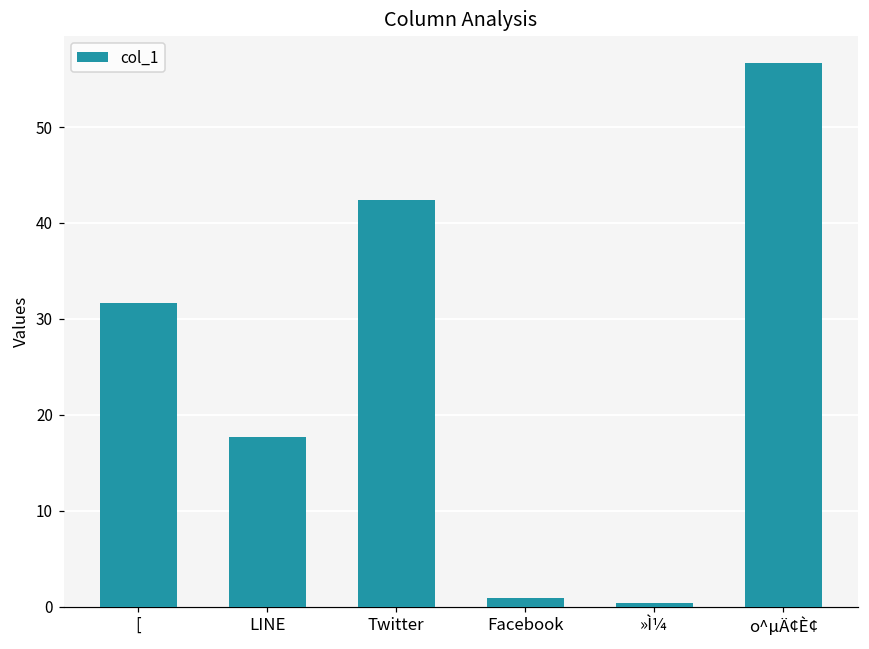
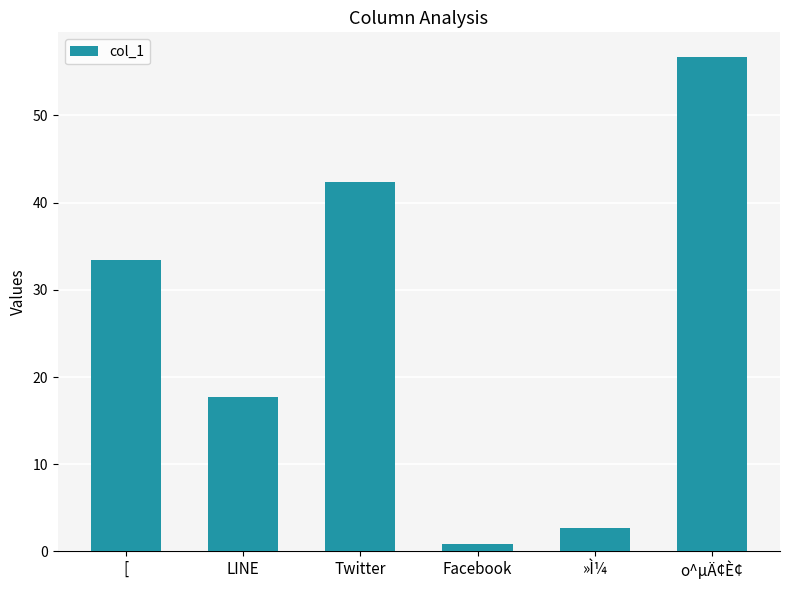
  {
-   "[": 32,
+   "[": 33,
    "LINE": 18,
    "Twitter": 42,
    "Facebook": 1,
-   "»Ì¼": 0,
+   "»Ì¼": 3,
    "o^µÄ¢È¢": 57
  }
